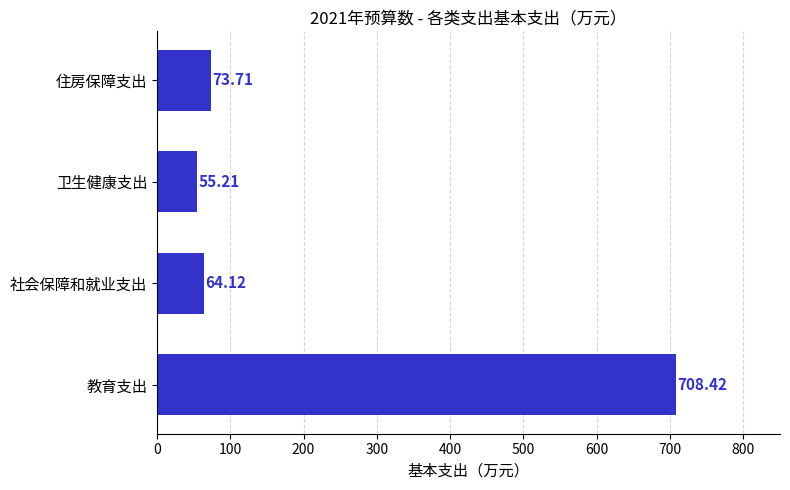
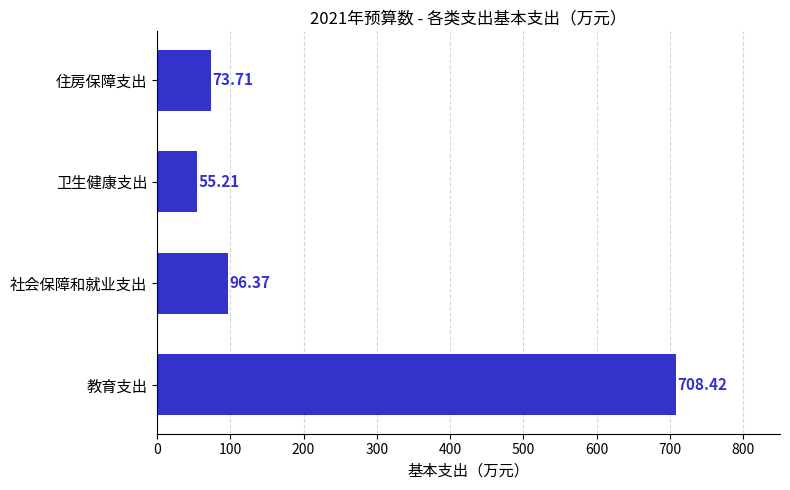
  {
    "住房保障支出": 73.71,
    "卫生健康支出": 55.21,
-   "社会保障和就业支出": 64.12,
+   "社会保障和就业支出": 96.37,
    "教育支出": 708.42
  }
